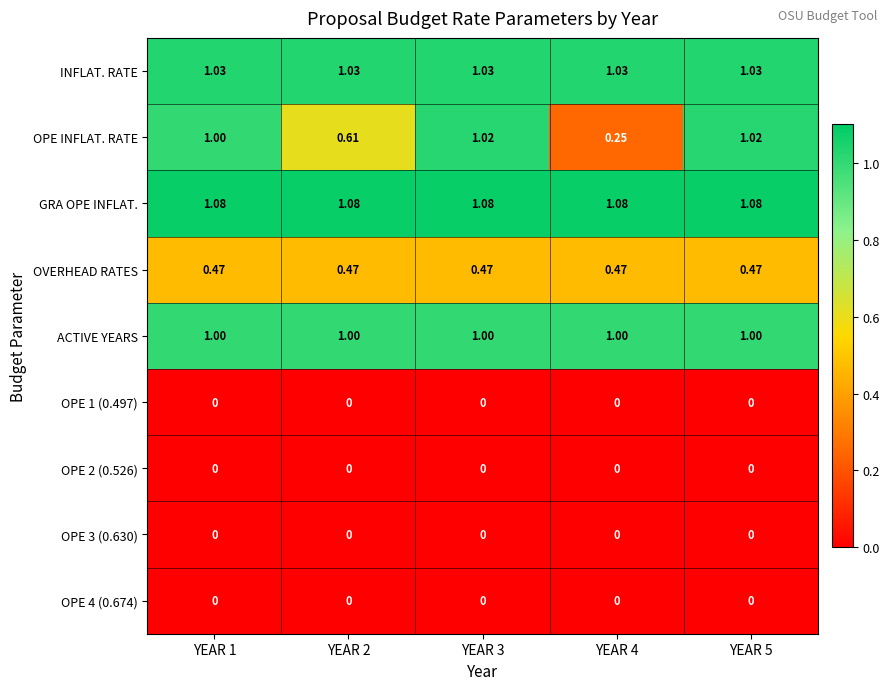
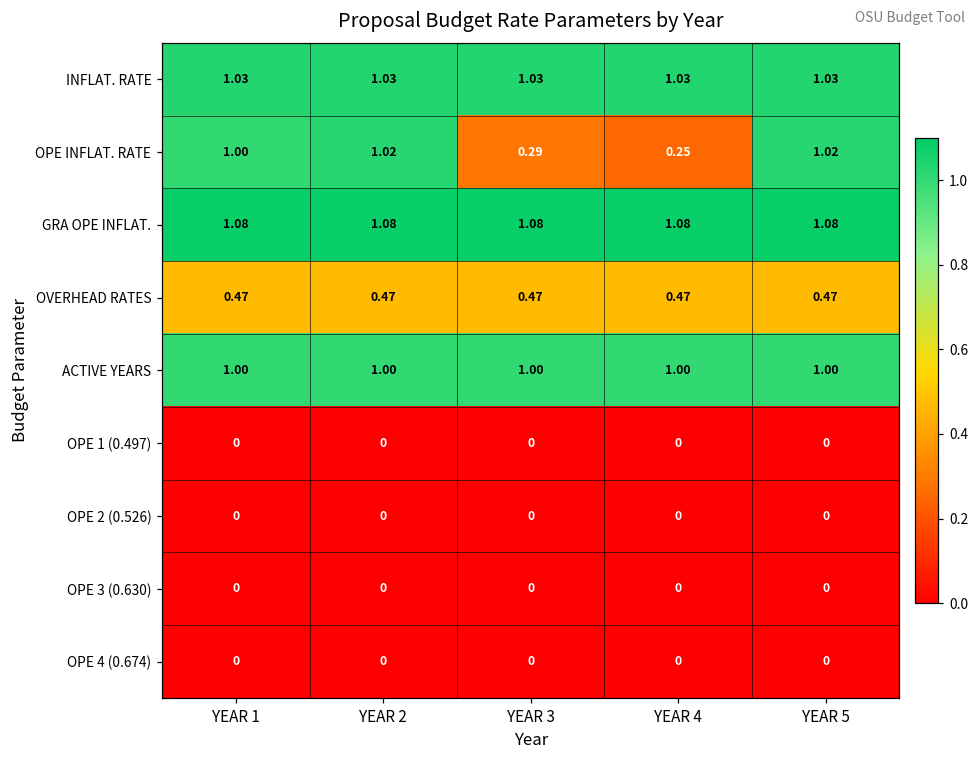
  {
    "INFLAT. RATE": {
      "YEAR 1": 1.03,
      "YEAR 2": 1.03,
      "YEAR 3": 1.03,
      "YEAR 4": 1.03,
      "YEAR 5": 1.03
    },
    "OPE INFLAT. RATE": {
      "YEAR 1": 1.00,
-     "YEAR 2": 0.61,
-     "YEAR 3": 1.02,
+     "YEAR 2": 1.02,
+     "YEAR 3": 0.29,
      "YEAR 4": 0.25,
      "YEAR 5": 1.02
    },
    "GRA OPE INFLAT.": {
      "YEAR 1": 1.08,
      "YEAR 2": 1.08,
      "YEAR 3": 1.08,
      "YEAR 4": 1.08,
      "YEAR 5": 1.08
    },
    "OVERHEAD RATES": {
      "YEAR 1": 0.47,
      "YEAR 2": 0.47,
      "YEAR 3": 0.47,
      "YEAR 4": 0.47,
      "YEAR 5": 0.47
    },
    "ACTIVE YEARS": {
      "YEAR 1": 1.00,
      "YEAR 2": 1.00,
      "YEAR 3": 1.00,
      "YEAR 4": 1.00,
      "YEAR 5": 1.00
    },
    "OPE 1 (0.497)": {
      "YEAR 1": 0,
      "YEAR 2": 0,
      "YEAR 3": 0,
      "YEAR 4": 0,
      "YEAR 5": 0
    },
    "OPE 2 (0.526)": {
      "YEAR 1": 0,
      "YEAR 2": 0,
      "YEAR 3": 0,
      "YEAR 4": 0,
      "YEAR 5": 0
    },
    "OPE 3 (0.630)": {
      "YEAR 1": 0,
      "YEAR 2": 0,
      "YEAR 3": 0,
      "YEAR 4": 0,
      "YEAR 5": 0
    },
    "OPE 4 (0.674)": {
      "YEAR 1": 0,
      "YEAR 2": 0,
      "YEAR 3": 0,
      "YEAR 4": 0,
      "YEAR 5": 0
    }
  }
